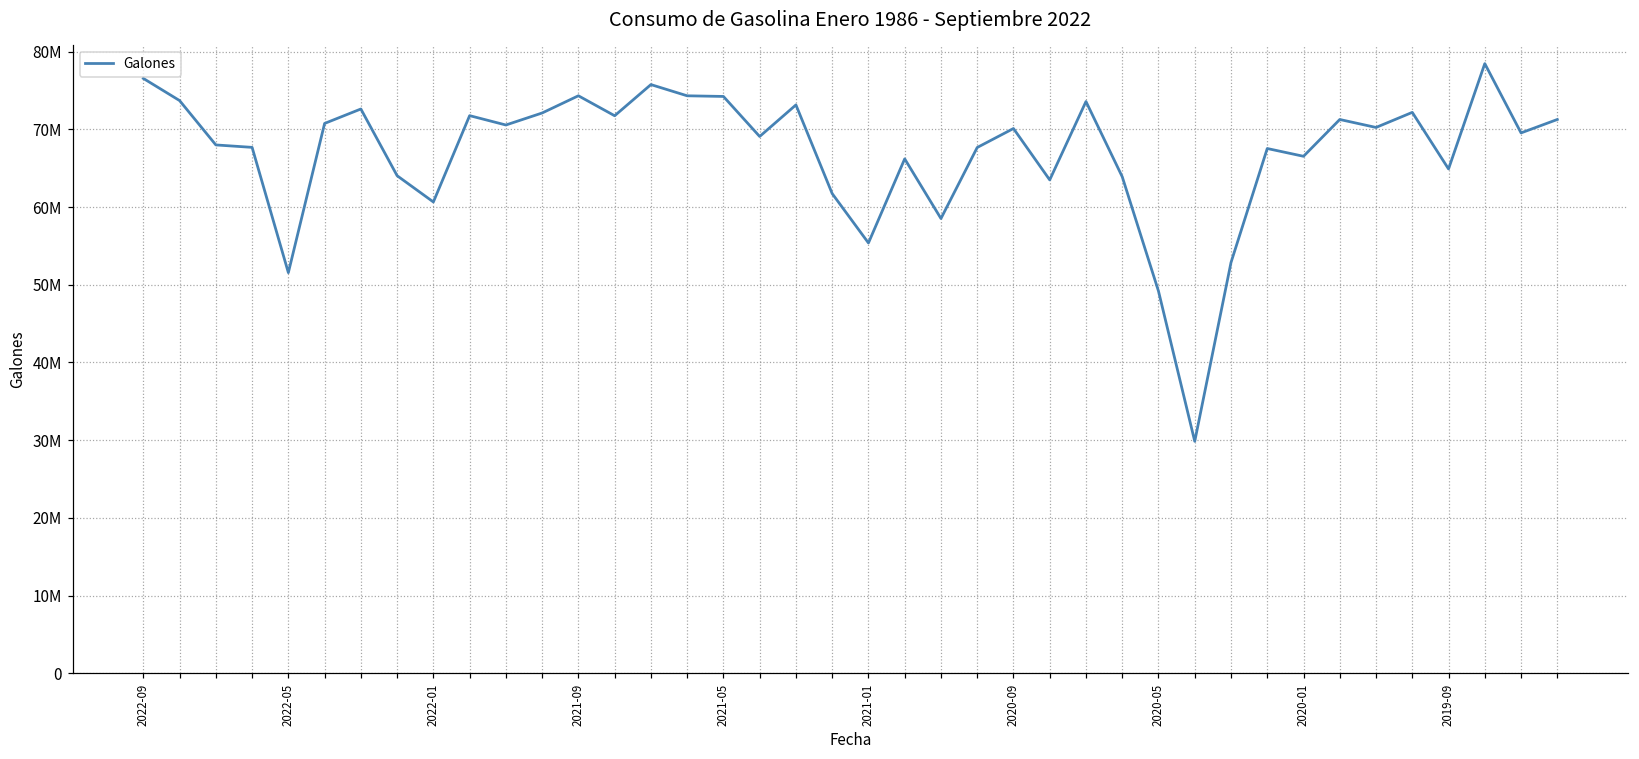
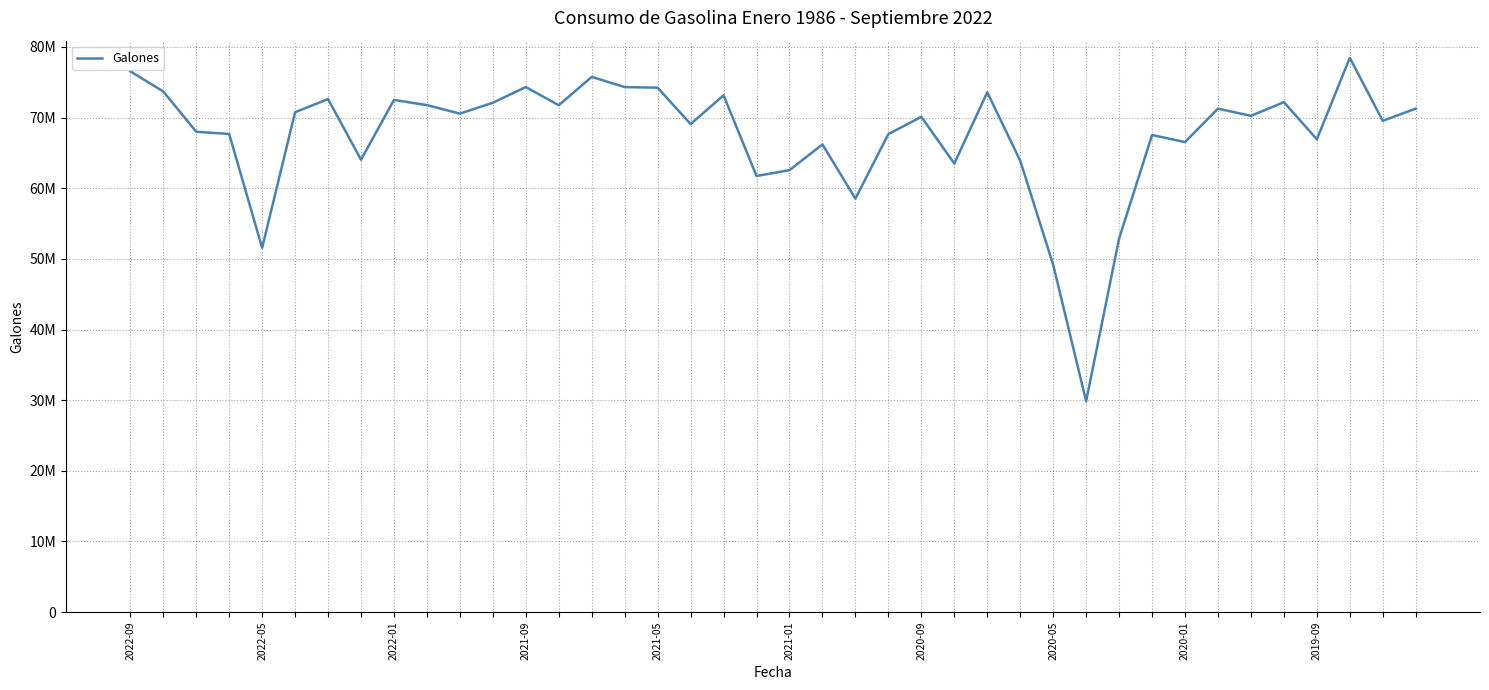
  {
    "2022-09": 77000000,
    "2022-05": 52000000,
-   "2022-01": 61000000,
+   "2022-01": 72000000,
    "2021-09": 74000000,
    "2021-05": 74000000,
-   "2021-01": 55000000,
+   "2021-01": 63000000,
    "2020-09": 70000000,
    "2020-05": 49000000,
    "2020-01": 67000000,
-   "2019-09": 65000000
+   "2019-09": 67000000
  }
